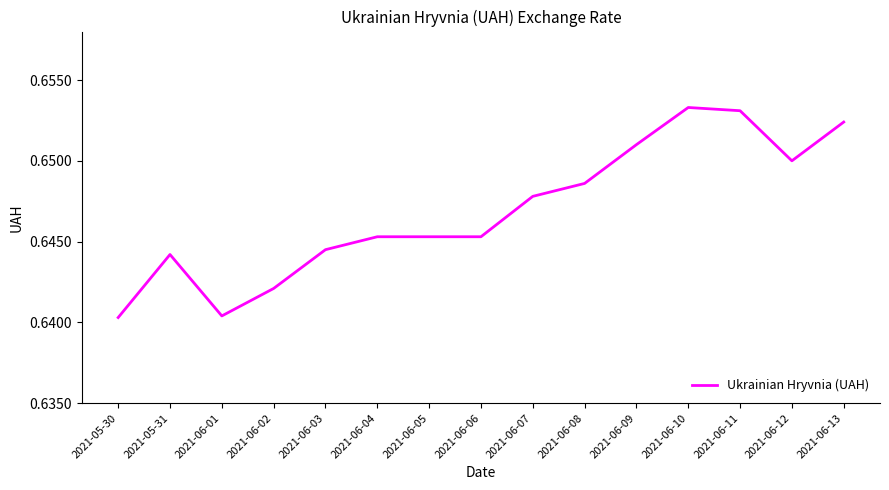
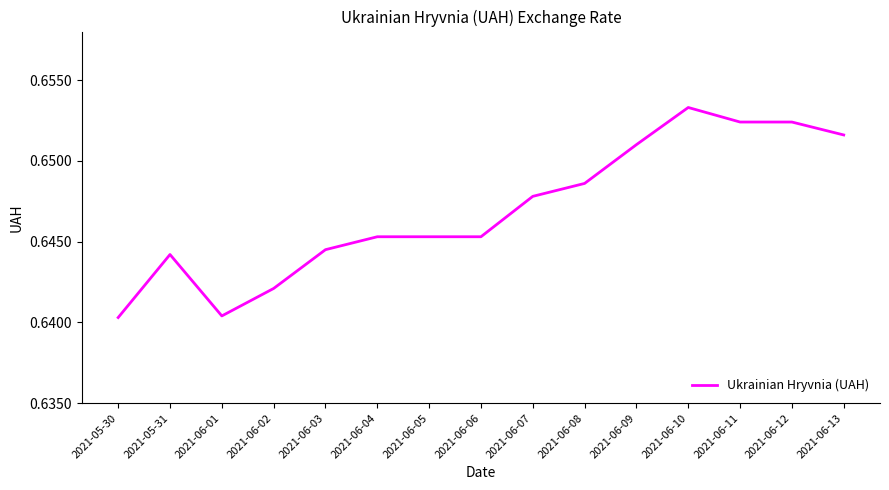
  {
    "2021-05-30": 0.6403,
    "2021-05-31": 0.6442,
    "2021-06-01": 0.6404,
    "2021-06-02": 0.6421,
    "2021-06-03": 0.6445,
    "2021-06-04": 0.6453,
    "2021-06-05": 0.6453,
    "2021-06-06": 0.6453,
    "2021-06-07": 0.6478,
    "2021-06-08": 0.6486,
    "2021-06-09": 0.6510,
    "2021-06-10": 0.6533,
-   "2021-06-11": 0.6531,
-   "2021-06-12": 0.6500,
-   "2021-06-13": 0.6524
+   "2021-06-11": 0.6524,
+   "2021-06-12": 0.6524,
+   "2021-06-13": 0.6516
  }
